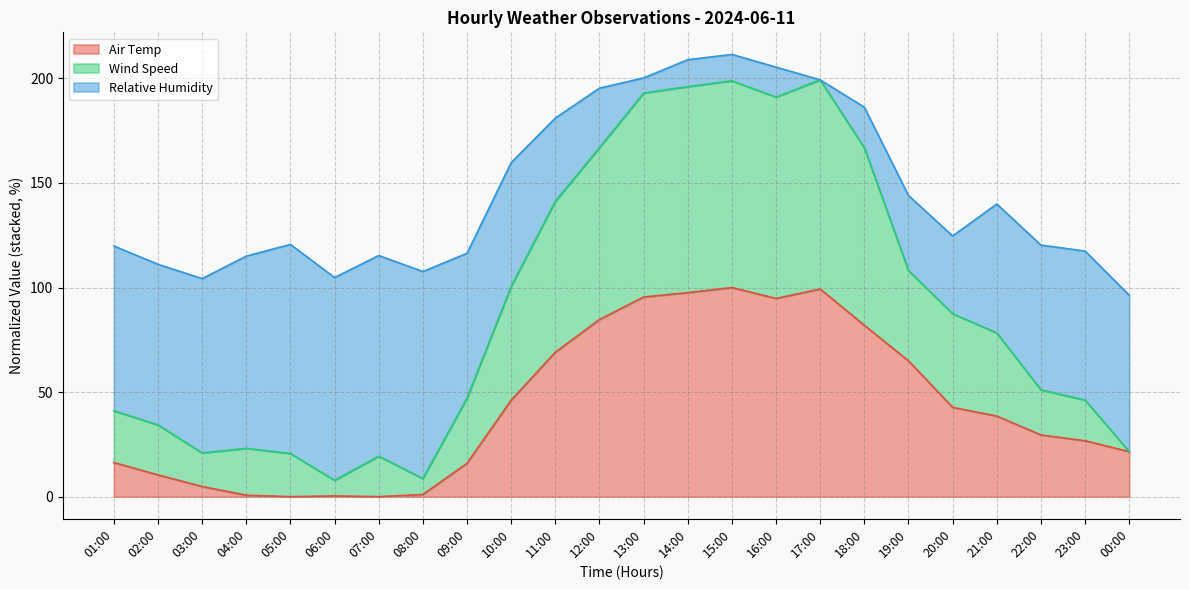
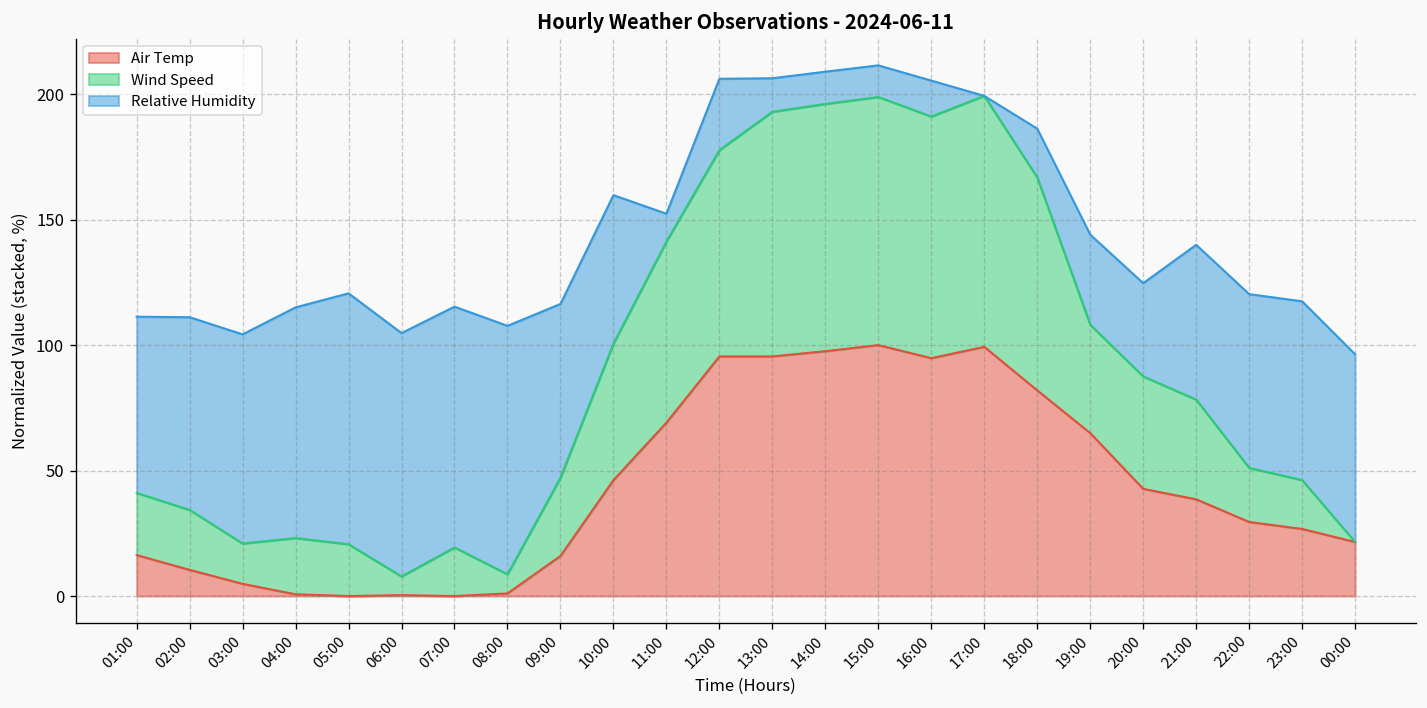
  {
    "Air Temp": {
      "01:00": 16,
      "02:00": 10,
      "03:00": 5,
      "04:00": 1,
      "05:00": 0,
      "06:00": 0,
      "07:00": 0,
      "08:00": 1,
      "09:00": 16,
      "10:00": 46,
      "11:00": 69,
-     "12:00": 85,
+     "12:00": 95,
      "13:00": 95,
      "14:00": 98,
      "15:00": 100,
      "16:00": 95,
      "17:00": 99,
      "18:00": 82,
      "19:00": 65,
      "20:00": 43,
      "21:00": 39,
      "22:00": 30,
      "23:00": 27
    },
    "Wind Speed": {
      "01:00": 25,
      "02:00": 24,
      "03:00": 16,
      "04:00": 22,
      "05:00": 21,
      "06:00": 7,
      "07:00": 19,
      "08:00": 8,
      "09:00": 31,
      "10:00": 54,
      "11:00": 72,
      "12:00": 82,
      "13:00": 97,
      "14:00": 99,
      "15:00": 99,
      "16:00": 96,
      "18:00": 85,
      "19:00": 43,
      "20:00": 45,
      "21:00": 40,
      "22:00": 22,
      "23:00": 19
    },
    "Relative Humidity": {
-     "01:00": 79,
+     "01:00": 70,
      "02:00": 77,
      "03:00": 83,
      "04:00": 92,
      "05:00": 100,
      "06:00": 97,
      "07:00": 96,
      "08:00": 99,
      "09:00": 69,
      "10:00": 59,
-     "11:00": 40,
+     "11:00": 11,
      "12:00": 28,
-     "13:00": 7,
+     "13:00": 13,
      "14:00": 13,
      "15:00": 13,
      "16:00": 14,
      "18:00": 19,
      "19:00": 36,
      "20:00": 37,
      "21:00": 62,
      "22:00": 69,
      "23:00": 71,
      "00:00": 75
    }
  }
